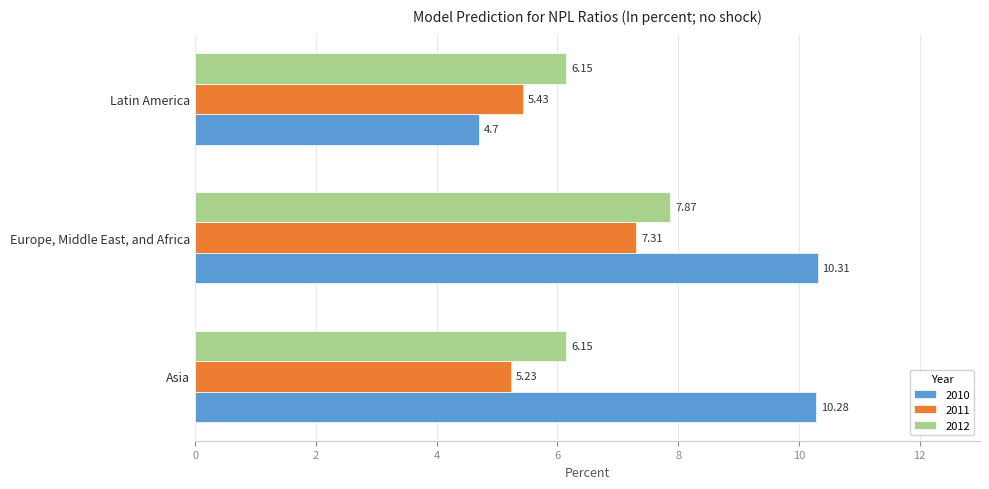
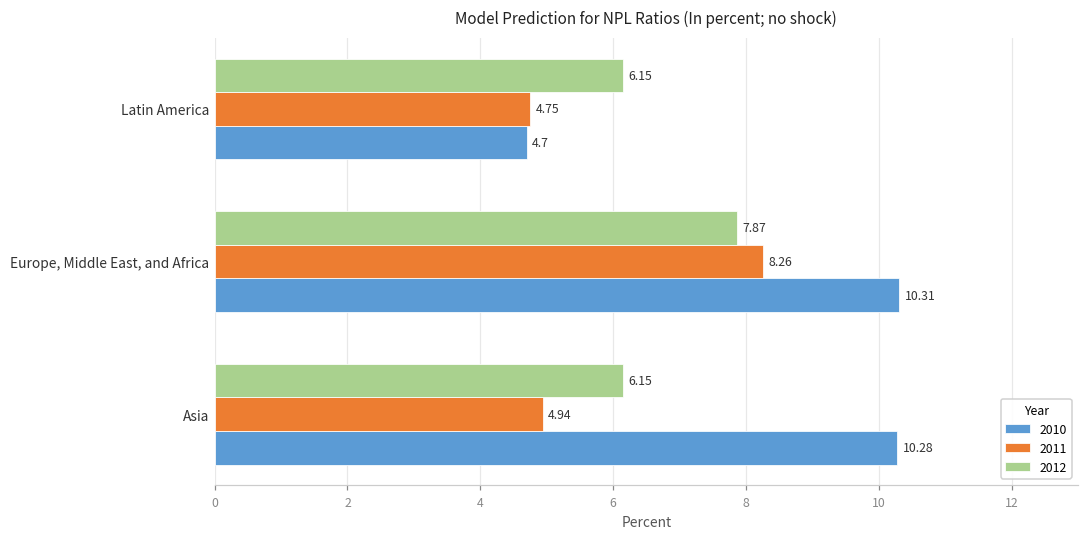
  {
    "2010": {
      "Latin America": 4.7,
      "Europe, Middle East, and Africa": 10.31,
      "Asia": 10.28
    },
    "2011": {
-     "Latin America": 5.43,
-     "Europe, Middle East, and Africa": 7.31,
-     "Asia": 5.23
+     "Latin America": 4.75,
+     "Europe, Middle East, and Africa": 8.26,
+     "Asia": 4.94
    },
    "2012": {
      "Latin America": 6.15,
      "Europe, Middle East, and Africa": 7.87,
      "Asia": 6.15
    }
  }
